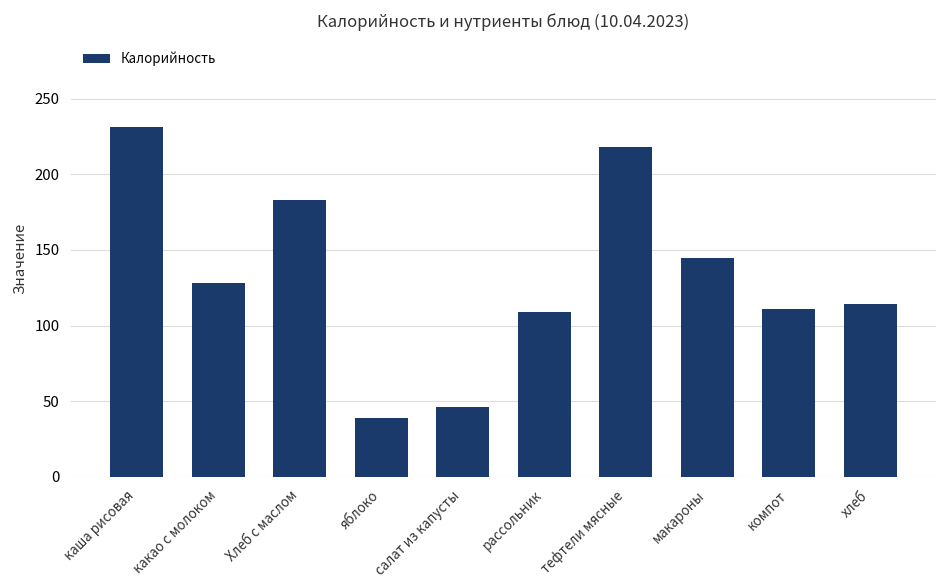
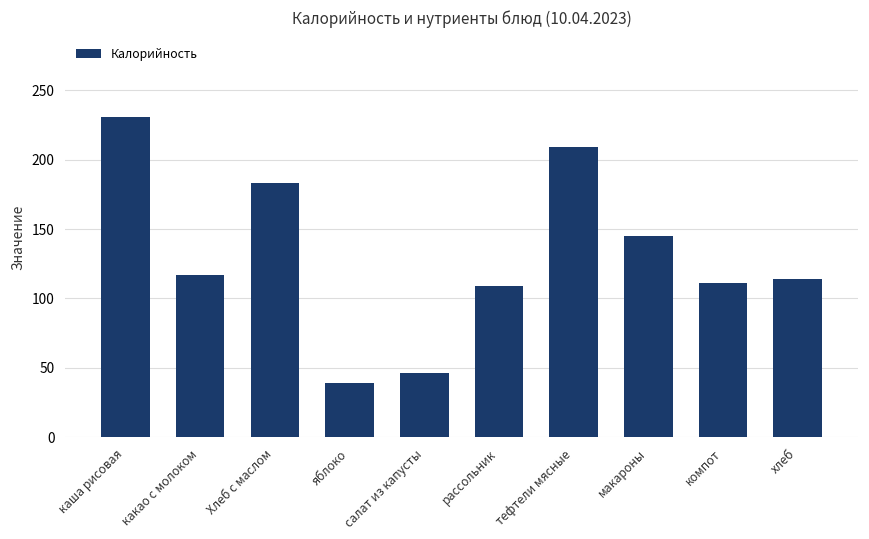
  {
    "каша рисовая": 231,
-   "какао с молоком": 128,
+   "какао с молоком": 117,
    "Хлеб с маслом": 183,
    "яблоко": 39,
    "салат из капусты": 46,
    "рассольник": 109,
-   "тефтели мясные": 218,
+   "тефтели мясные": 209,
    "макароны": 145,
    "компот": 111,
    "хлеб": 114
  }
